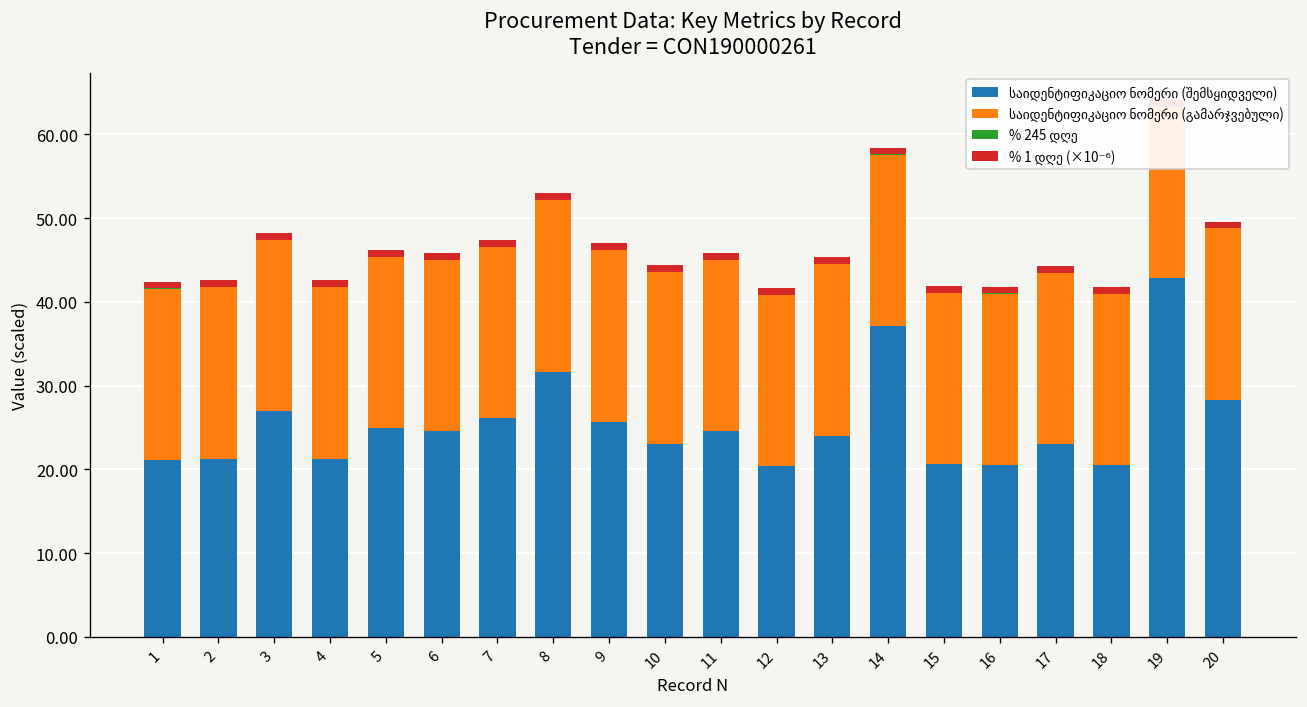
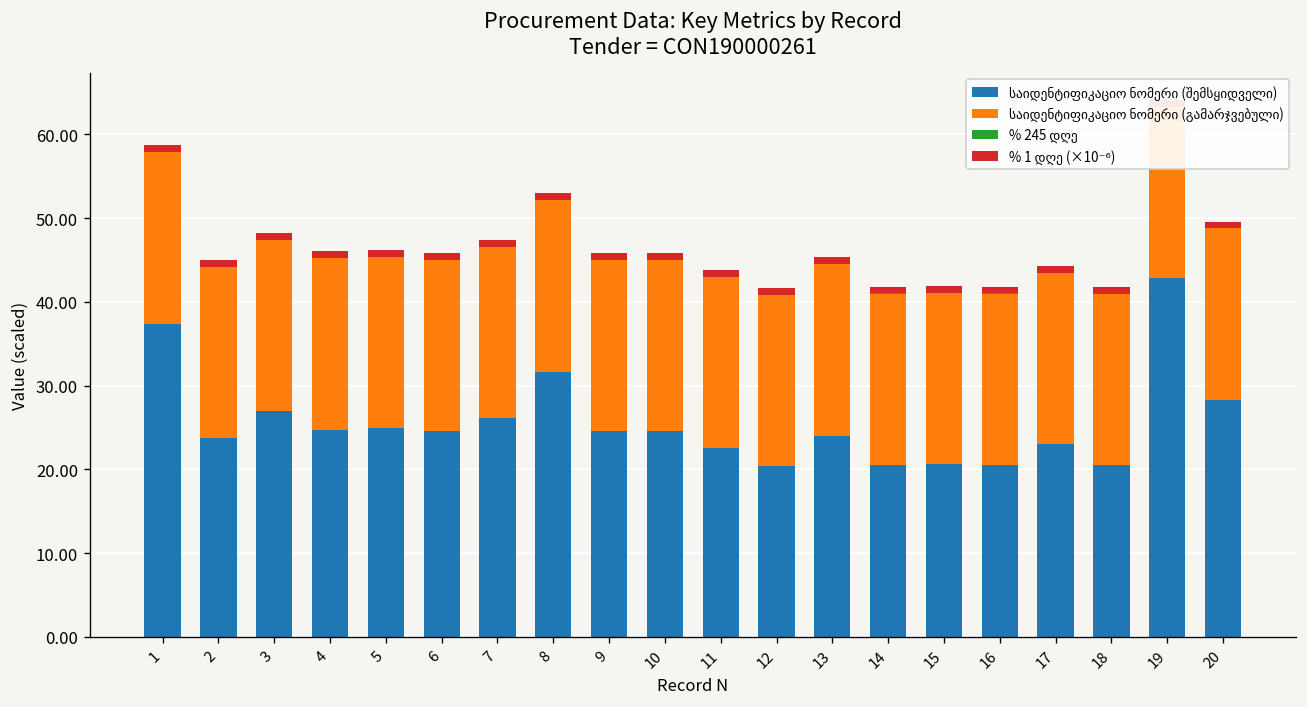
  {
    "საიდენტიფიკაციო ნომერი (შემსყიდველი)": {
-     "1": 21,
-     "2": 21,
+     "1": 37,
+     "2": 24,
      "3": 27,
-     "4": 21,
+     "4": 25,
      "5": 25,
      "6": 25,
      "7": 26,
      "8": 32,
-     "9": 26,
-     "10": 23,
-     "11": 25,
+     "9": 25,
+     "10": 25,
+     "11": 23,
      "12": 20,
      "13": 24,
-     "14": 37,
+     "14": 21,
      "15": 21,
      "16": 21,
      "17": 23,
      "18": 20,
      "19": 43,
      "20": 28
    },
    "საიდენტიფიკაციო ნომერი (გამარჯვებული)": {
      "1": 20,
      "2": 20,
      "3": 20,
      "4": 20,
      "5": 20,
      "6": 20,
      "7": 20,
      "8": 20,
      "9": 20,
      "10": 20,
      "11": 20,
      "12": 20,
      "13": 20,
      "14": 20,
      "15": 20,
      "16": 20,
      "17": 20,
      "18": 20,
      "20": 20
    },
    "% 1 დღე (×10⁻⁶)": {
      "1": 1,
      "2": 1,
      "3": 1,
      "4": 1,
      "5": 1,
      "6": 1,
      "7": 1,
      "8": 1,
      "9": 1,
      "10": 1,
      "11": 1,
      "12": 1,
      "13": 1,
      "14": 1,
      "15": 1,
      "16": 1,
      "17": 1,
      "18": 1,
      "20": 1
    }
  }
